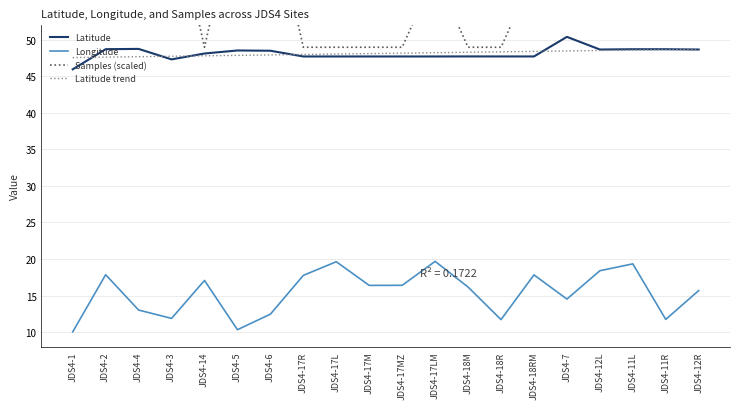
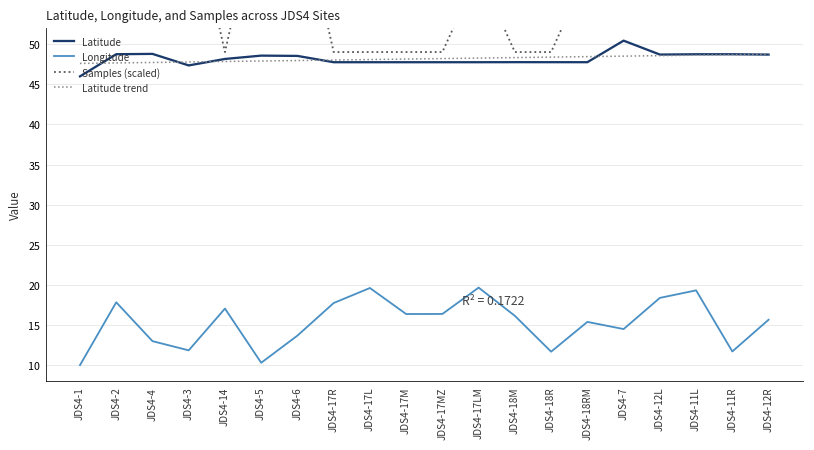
  {
    "Latitude": {
      "JDS4-1": 46,
      "JDS4-2": 49,
      "JDS4-4": 49,
      "JDS4-3": 47,
      "JDS4-5": 49,
      "JDS4-6": 49,
      "JDS4-17M": 48,
      "JDS4-17MZ": 48,
      "JDS4-17LM": 48,
      "JDS4-18M": 48,
      "JDS4-18R": 48,
      "JDS4-18RM": 48,
      "JDS4-7": 50
    },
    "Longitude": {
      "JDS4-1": 10,
      "JDS4-2": 18,
      "JDS4-4": 13,
      "JDS4-3": 12,
      "JDS4-14": 17,
      "JDS4-5": 10,
-     "JDS4-6": 12,
+     "JDS4-6": 14,
      "JDS4-17R": 18,
      "JDS4-17L": 20,
      "JDS4-17M": 16,
      "JDS4-17MZ": 16,
      "JDS4-18M": 16,
      "JDS4-18R": 12,
-     "JDS4-18RM": 18,
+     "JDS4-18RM": 15,
      "JDS4-7": 15,
      "JDS4-12L": 18,
      "JDS4-11L": 19,
      "JDS4-11R": 12,
      "JDS4-12R": 16
    },
    "Samples (scaled)": {
      "JDS4-14": 49,
      "JDS4-17R": 49,
      "JDS4-17L": 49,
      "JDS4-17M": 49,
      "JDS4-17MZ": 49,
      "JDS4-18M": 49,
      "JDS4-18R": 49
    },
    "Latitude trend": {
      "JDS4-1": 48,
      "JDS4-2": 48,
      "JDS4-4": 48,
      "JDS4-3": 48,
      "JDS4-5": 48,
      "JDS4-6": 48,
      "JDS4-17M": 48,
      "JDS4-17MZ": 48,
      "JDS4-17LM": 48,
      "JDS4-18M": 48,
      "JDS4-18R": 48,
      "JDS4-18RM": 48,
      "JDS4-7": 48
    }
  }
